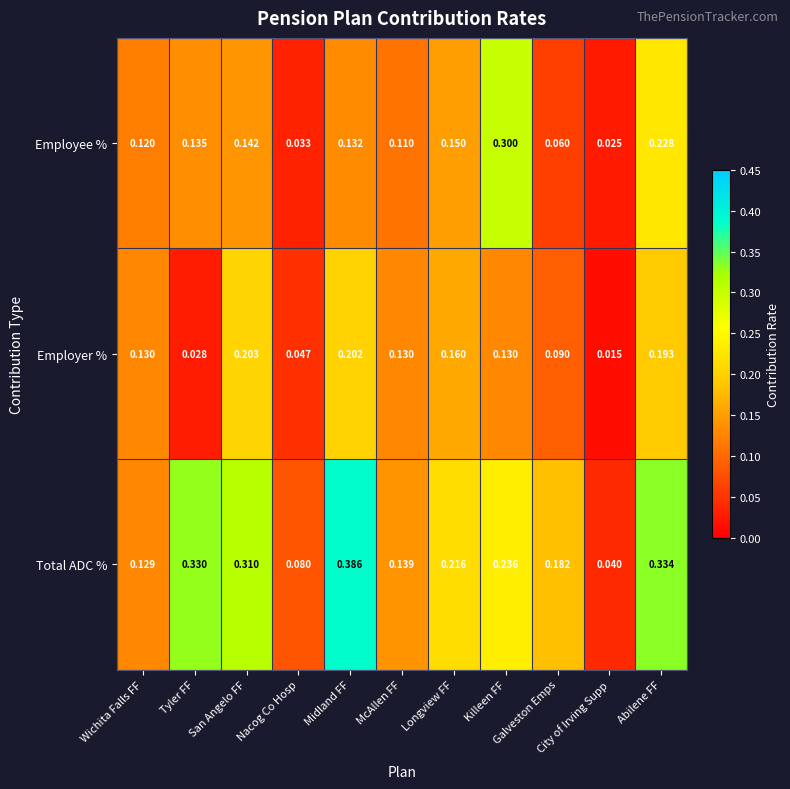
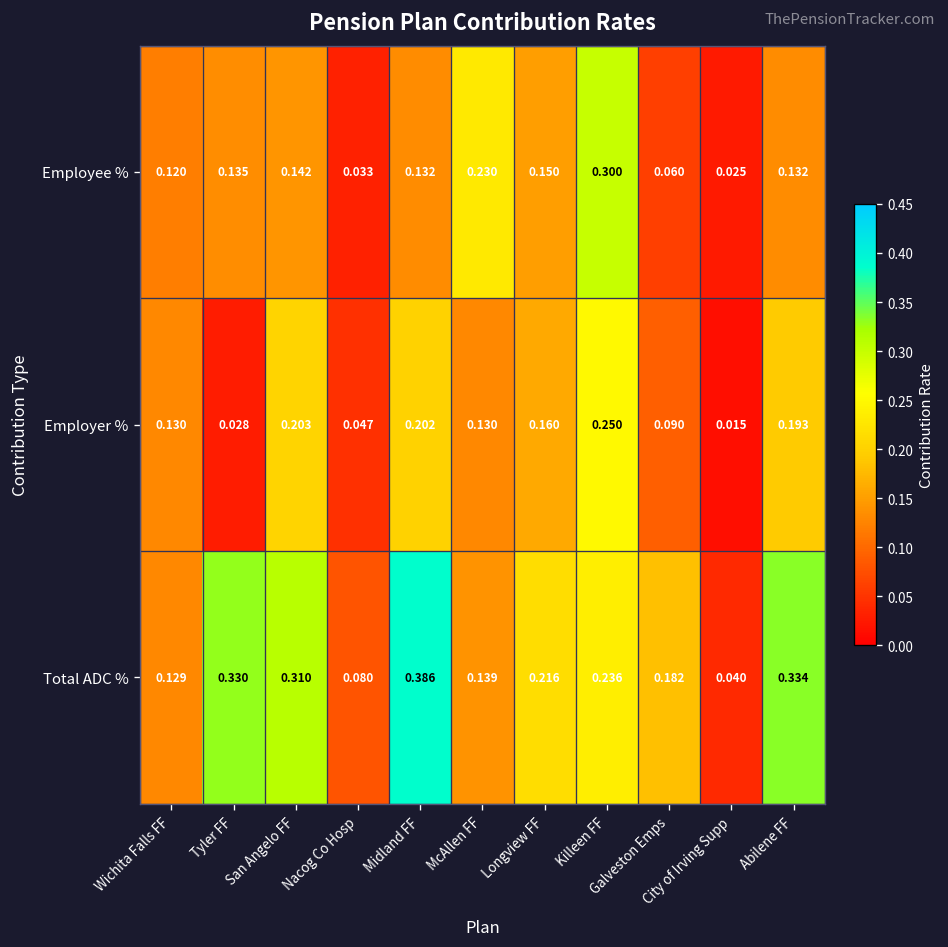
  {
    "Employee %": {
      "Wichita Falls FF": 0.120,
      "Tyler FF": 0.135,
      "San Angelo FF": 0.142,
      "Nacog Co Hosp": 0.033,
      "Midland FF": 0.132,
-     "McAllen FF": 0.110,
+     "McAllen FF": 0.230,
      "Longview FF": 0.150,
      "Killeen FF": 0.300,
      "Galveston Emps": 0.060,
      "City of Irving Supp": 0.025,
-     "Abilene FF": 0.228
+     "Abilene FF": 0.132
    },
    "Employer %": {
      "Wichita Falls FF": 0.130,
      "Tyler FF": 0.028,
      "San Angelo FF": 0.203,
      "Nacog Co Hosp": 0.047,
      "Midland FF": 0.202,
      "McAllen FF": 0.130,
      "Longview FF": 0.160,
-     "Killeen FF": 0.130,
+     "Killeen FF": 0.250,
      "Galveston Emps": 0.090,
      "City of Irving Supp": 0.015,
      "Abilene FF": 0.193
    },
    "Total ADC %": {
      "Wichita Falls FF": 0.129,
      "Tyler FF": 0.330,
      "San Angelo FF": 0.310,
      "Nacog Co Hosp": 0.080,
      "Midland FF": 0.386,
      "McAllen FF": 0.139,
      "Longview FF": 0.216,
      "Killeen FF": 0.236,
      "Galveston Emps": 0.182,
      "City of Irving Supp": 0.040,
      "Abilene FF": 0.334
    }
  }
